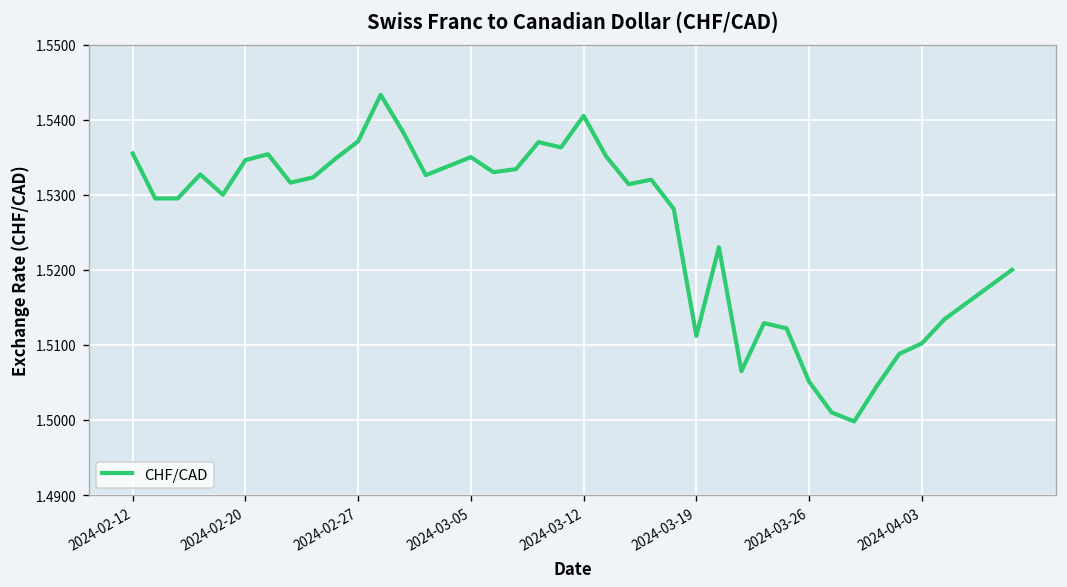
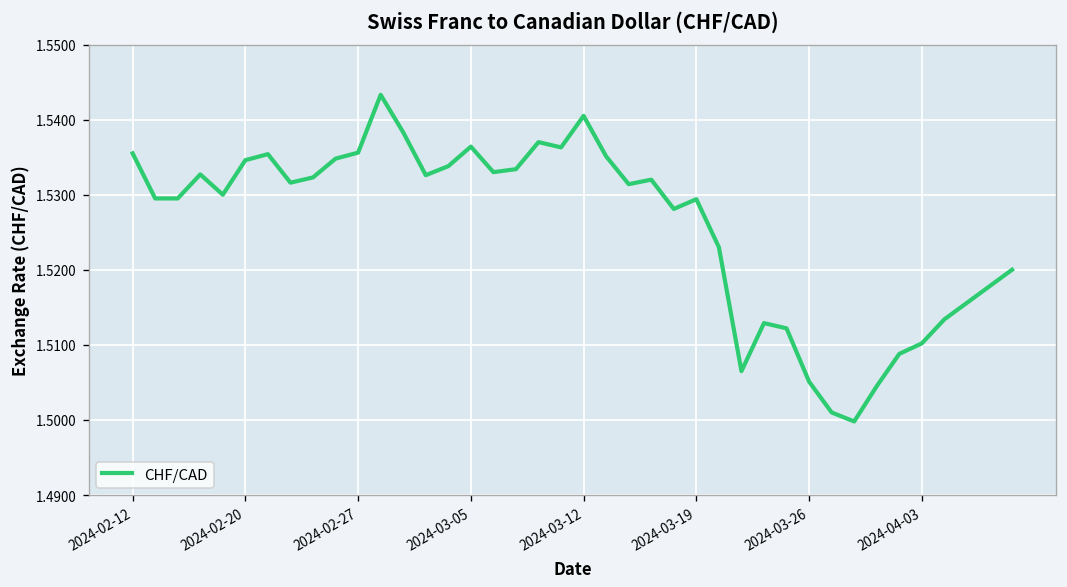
  {
    "2024-02-12": 1.536,
    "2024-02-20": 1.535,
-   "2024-02-27": 1.537,
-   "2024-03-05": 1.535,
+   "2024-02-27": 1.536,
+   "2024-03-05": 1.536,
    "2024-03-12": 1.541,
-   "2024-03-19": 1.511,
+   "2024-03-19": 1.529,
    "2024-03-26": 1.505,
    "2024-04-03": 1.510
  }
